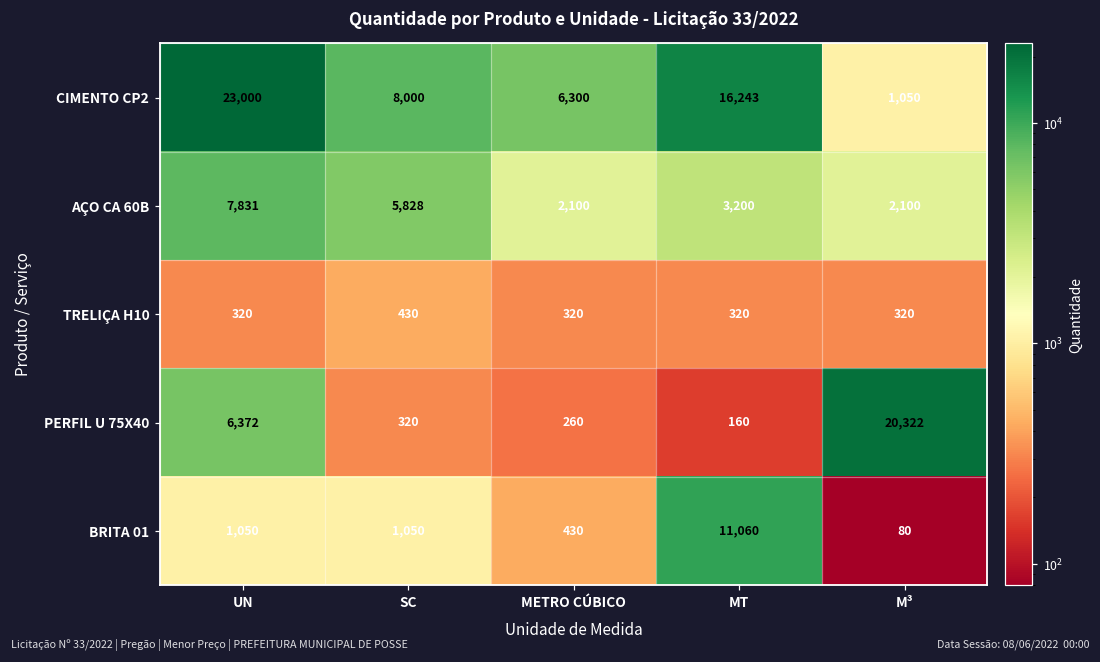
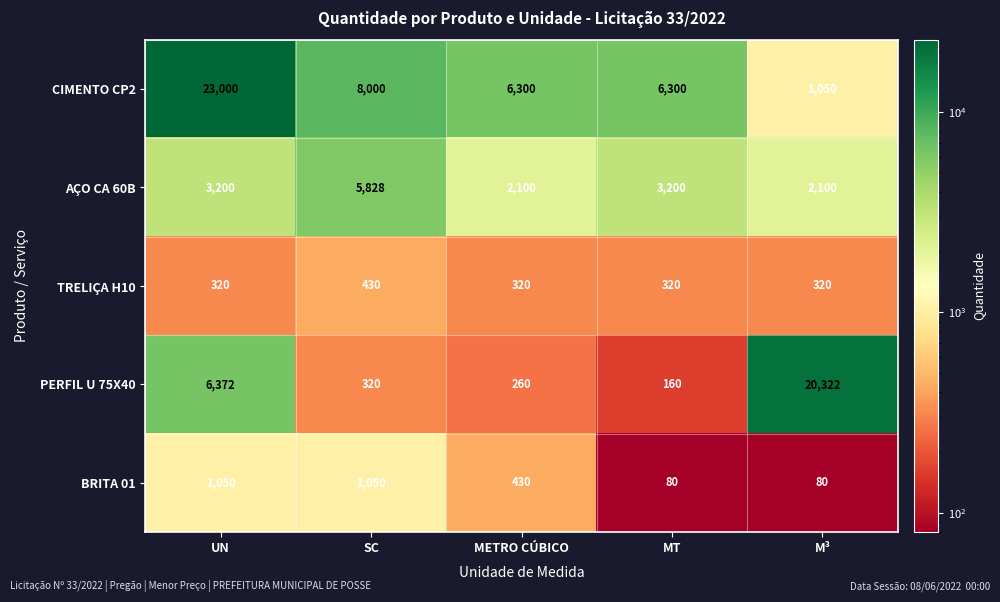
  {
    "CIMENTO CP2": {
      "UN": "23,000",
      "SC": "8,000",
      "METRO CÚBICO": "6,300",
-     "MT": "16,243",
+     "MT": "6,300",
      "M³": "1,050"
    },
    "AÇO CA 60B": {
-     "UN": "7,831",
+     "UN": "3,200",
      "SC": "5,828",
      "METRO CÚBICO": "2,100",
      "MT": "3,200",
      "M³": "2,100"
    },
    "TRELIÇA H10": {
      "UN": "320",
      "SC": "430",
      "METRO CÚBICO": "320",
      "MT": "320",
      "M³": "320"
    },
    "PERFIL U 75X40": {
      "UN": "6,372",
      "SC": "320",
      "METRO CÚBICO": "260",
      "MT": "160",
      "M³": "20,322"
    },
    "BRITA 01": {
      "UN": "1,050",
      "SC": "1,050",
      "METRO CÚBICO": "430",
-     "MT": "11,060",
+     "MT": "80",
      "M³": "80"
    }
  }
